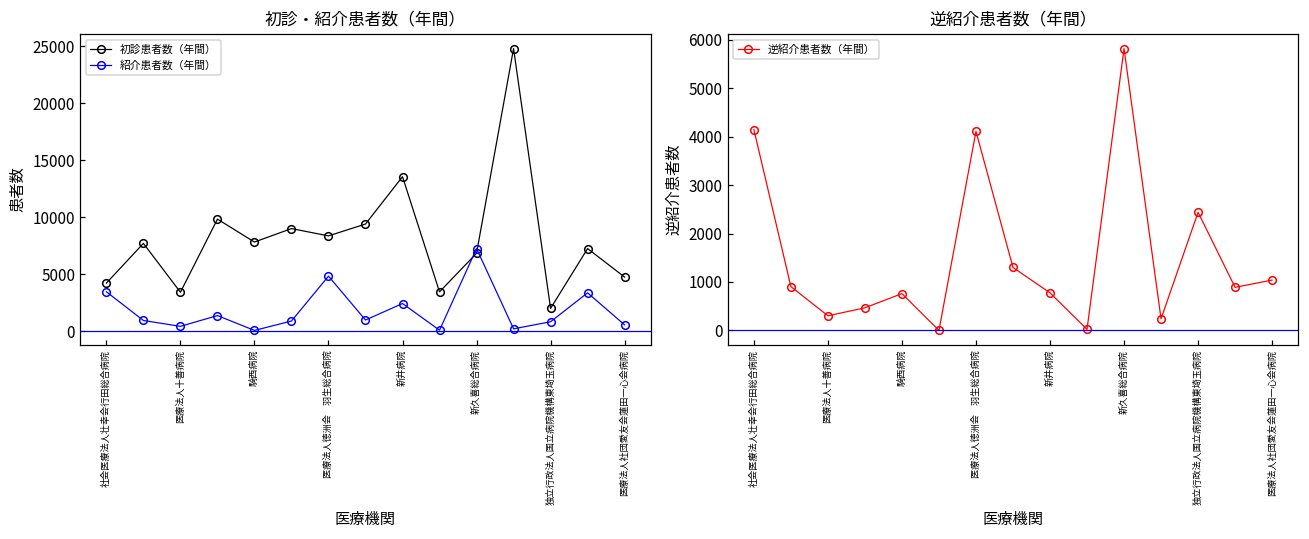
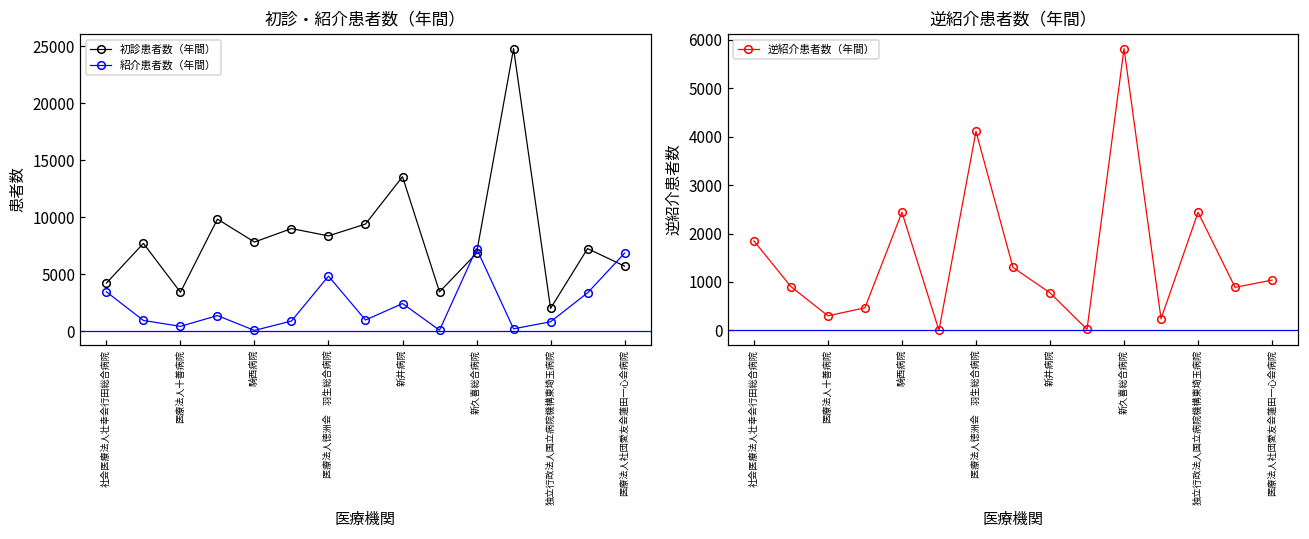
  {
    "初診・紹介患者数（年間）": {
      "初診患者数（年間）": {
        "社会医療法人壮幸会行田総合病院": 4200,
        "医療法人十善病院": 3400,
        "騎西病院": 7800,
        "医療法人徳洲会 羽生総合病院": 8400,
        "新井病院": 13600,
        "新久喜総合病院": 6900,
        "独立行政法人国立病院機構東埼玉病院": 2000,
-       "医療法人社団愛友会蓮田一心会病院": 4800
+       "医療法人社団愛友会蓮田一心会病院": 5700
      },
      "紹介患者数（年間）": {
        "社会医療法人壮幸会行田総合病院": 3500,
        "医療法人十善病院": 400,
        "騎西病院": 100,
        "医療法人徳洲会 羽生総合病院": 4800,
        "新井病院": 2400,
        "新久喜総合病院": 7300,
        "独立行政法人国立病院機構東埼玉病院": 800,
-       "医療法人社団愛友会蓮田一心会病院": 600
+       "医療法人社団愛友会蓮田一心会病院": 6900
      }
    },
    "逆紹介患者数（年間）": {
-     "社会医療法人壮幸会行田総合病院": 4100,
+     "社会医療法人壮幸会行田総合病院": 1800,
      "医療法人十善病院": 300,
-     "騎西病院": 800,
+     "騎西病院": 2400,
      "医療法人徳洲会 羽生総合病院": 4100,
      "新井病院": 800,
      "新久喜総合病院": 5800,
      "独立行政法人国立病院機構東埼玉病院": 2400,
      "医療法人社団愛友会蓮田一心会病院": 1000
    }
  }
